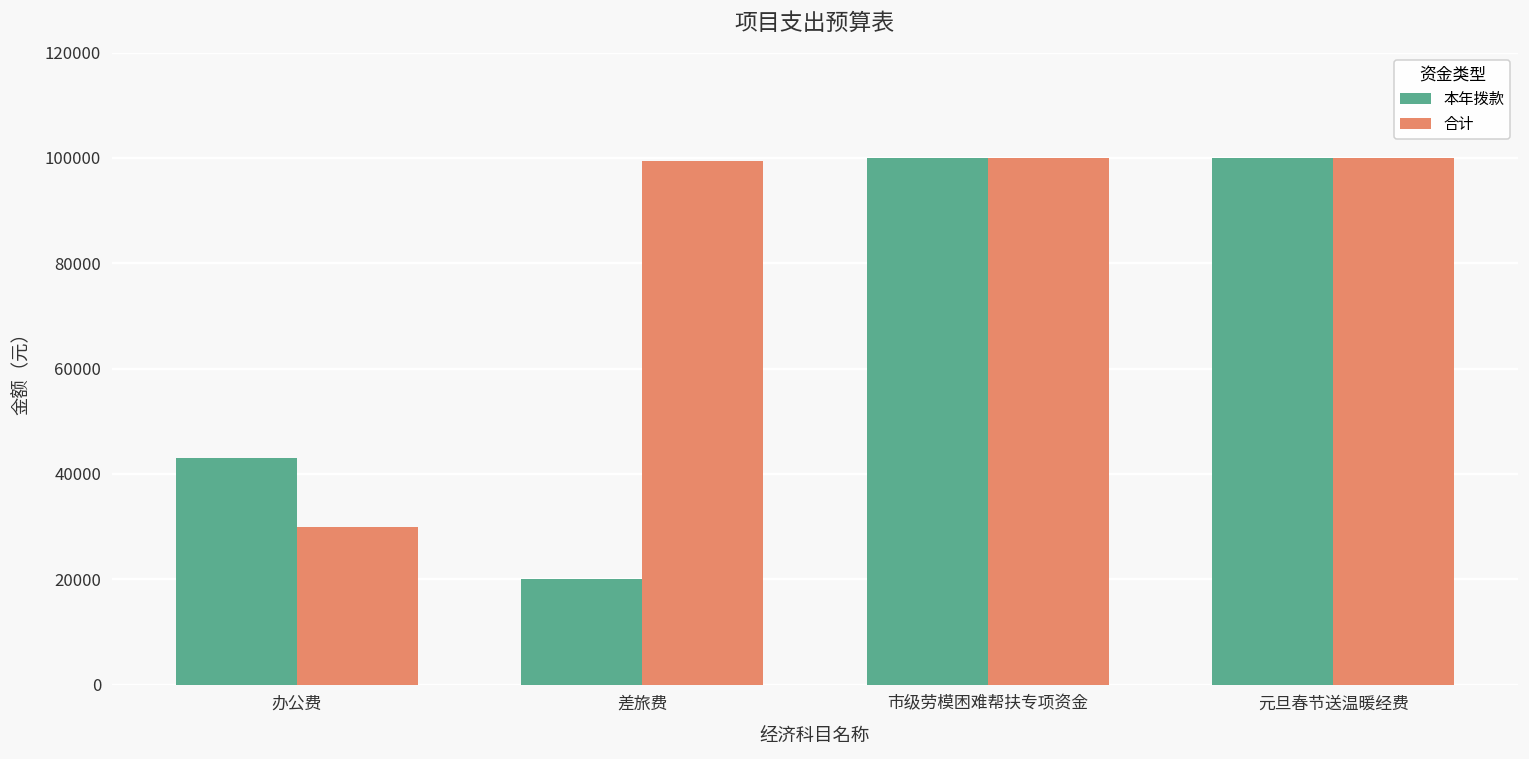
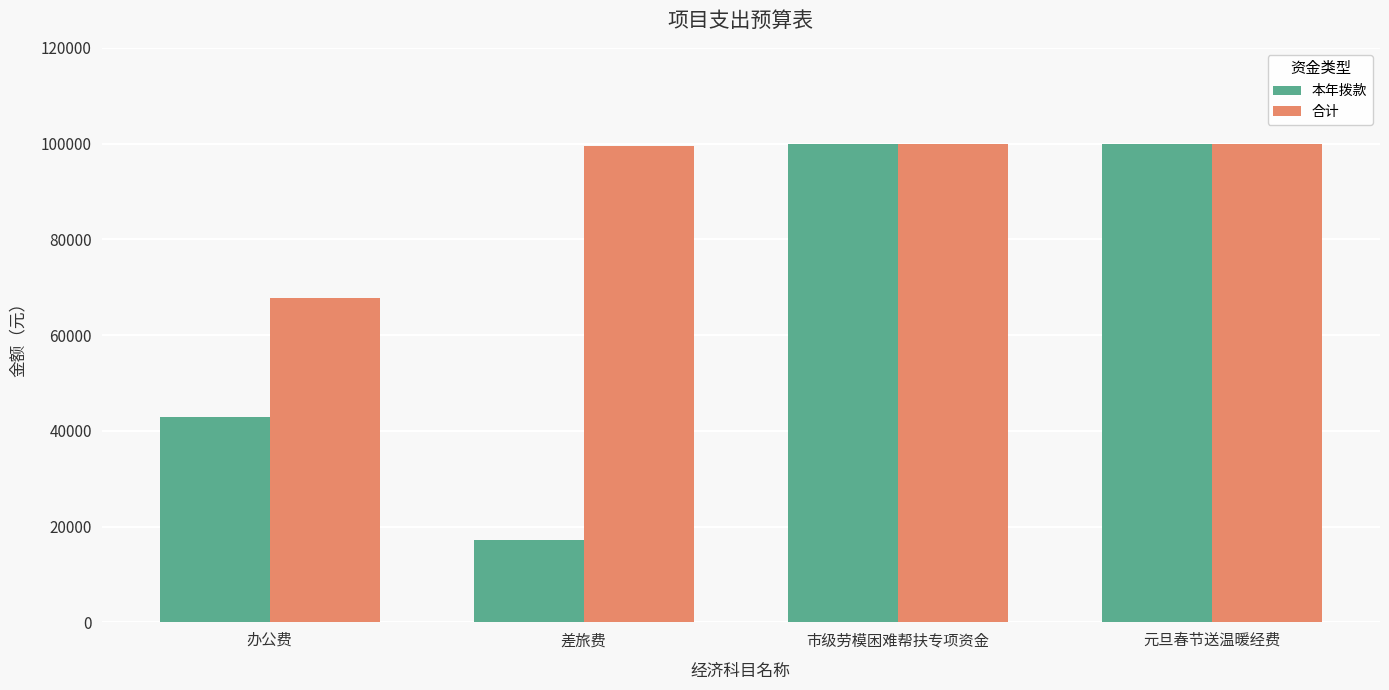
  {
    "本年拨款": {
      "办公费": 43000,
-     "差旅费": 20000,
+     "差旅费": 17000,
      "市级劳模困难帮扶专项资金": 100000,
      "元旦春节送温暖经费": 100000
    },
    "合计": {
-     "办公费": 30000,
+     "办公费": 68000,
      "差旅费": 99000,
      "市级劳模困难帮扶专项资金": 100000,
      "元旦春节送温暖经费": 100000
    }
  }
